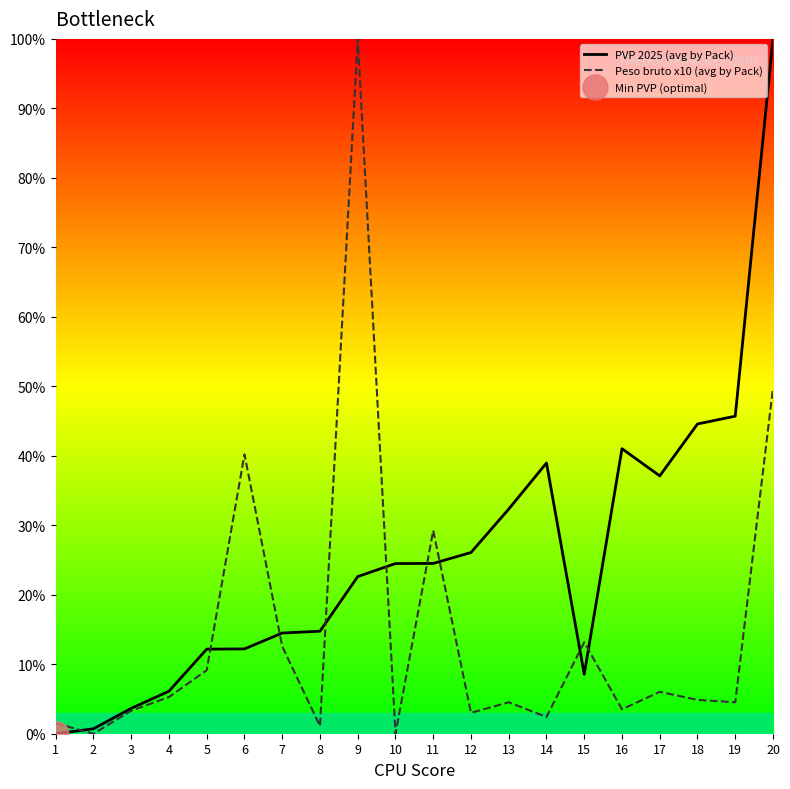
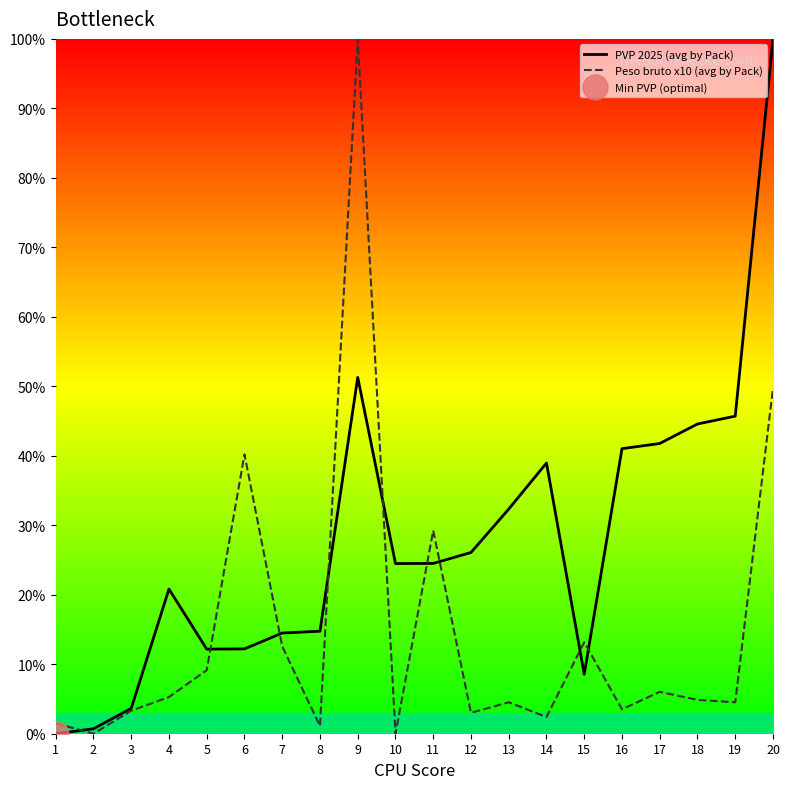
  {
    "PVP 2025 (avg by Pack)": {
-     "4": "6%",
+     "4": "21%",
      "5": "12%",
      "6": "12%",
      "7": "14%",
      "8": "15%",
-     "9": "23%",
+     "9": "51%",
      "10": "24%",
      "11": "25%",
      "12": "26%",
      "13": "32%",
      "14": "39%",
      "15": "9%",
      "16": "41%",
-     "17": "37%",
+     "17": "42%",
      "18": "45%",
      "19": "46%",
      "20": "100%"
    },
    "Peso bruto x10 (avg by Pack)": {
      "4": "5%",
      "5": "9%",
      "6": "40%",
      "7": "13%",
      "9": "100%",
      "11": "29%",
      "12": "3%",
      "13": "5%",
      "15": "13%",
      "16": "4%",
      "17": "6%",
      "18": "5%",
      "19": "5%",
      "20": "50%"
    }
  }
